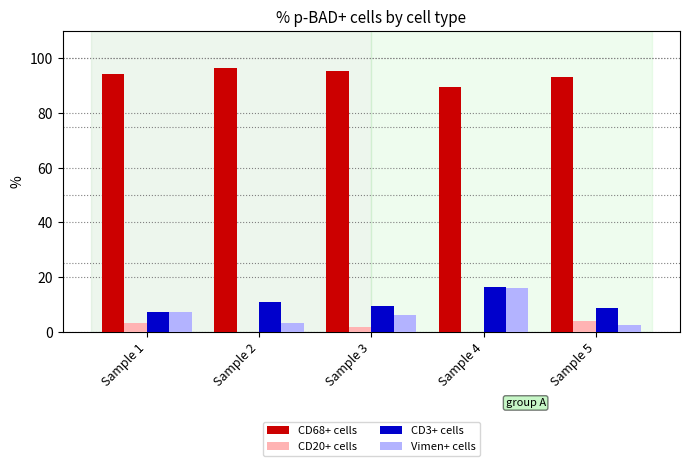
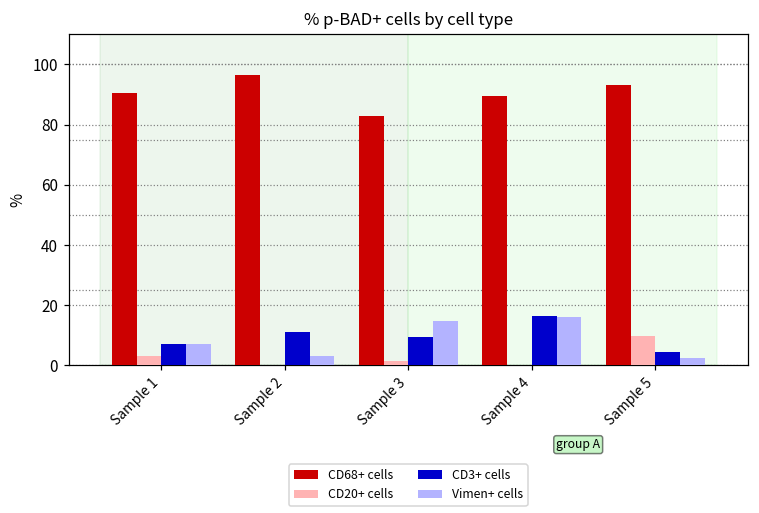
  {
    "CD68+ cells": {
-     "Sample 1": 94,
+     "Sample 1": 91,
      "Sample 2": 97,
-     "Sample 3": 95,
+     "Sample 3": 83,
      "Sample 4": 89,
      "Sample 5": 93
    },
    "CD20+ cells": {
      "Sample 1": 3,
      "Sample 2": 0,
      "Sample 3": 2,
      "Sample 4": 0,
-     "Sample 5": 4
+     "Sample 5": 10
    },
    "CD3+ cells": {
      "Sample 1": 7,
      "Sample 2": 11,
      "Sample 3": 10,
      "Sample 4": 16,
-     "Sample 5": 9
+     "Sample 5": 4
    },
    "Vimen+ cells": {
      "Sample 1": 7,
      "Sample 2": 3,
-     "Sample 3": 6,
+     "Sample 3": 15,
      "Sample 4": 16,
      "Sample 5": 2
    }
  }
